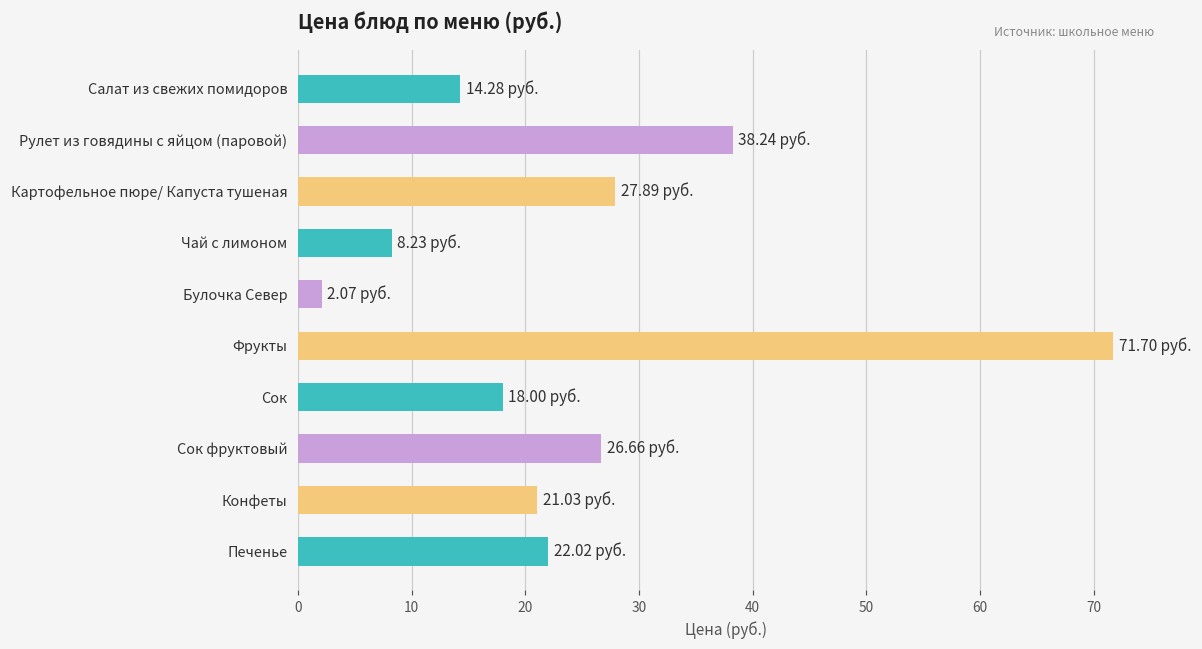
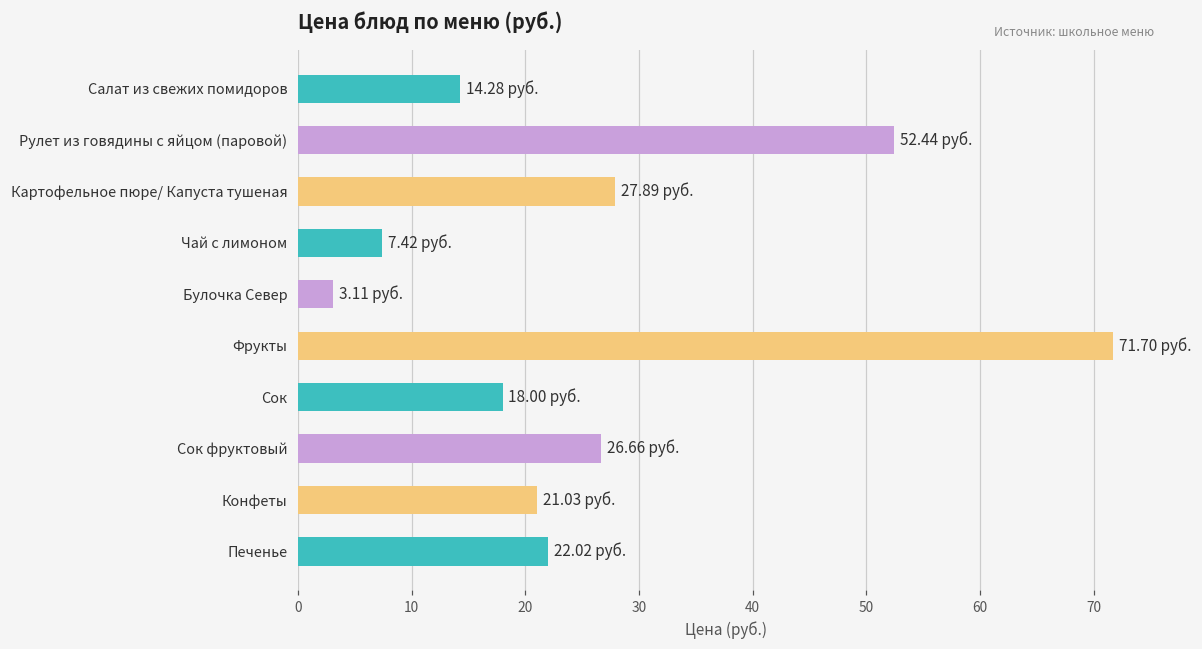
  {
    "Салат из свежих помидоров": 14.28,
-   "Рулет из говядины с яйцом (паровой)": 38.24,
+   "Рулет из говядины с яйцом (паровой)": 52.44,
    "Картофельное пюре/ Капуста тушеная": 27.89,
-   "Чай с лимоном": 8.23,
-   "Булочка Север": 2.07,
+   "Чай с лимоном": 7.42,
+   "Булочка Север": 3.11,
    "Фрукты": 71.70,
    "Сок": 18.00,
    "Сок фруктовый": 26.66,
    "Конфеты": 21.03,
    "Печенье": 22.02
  }
